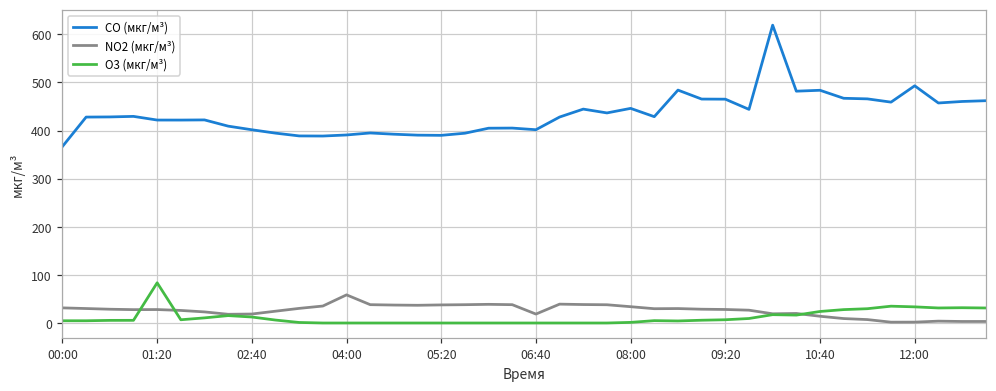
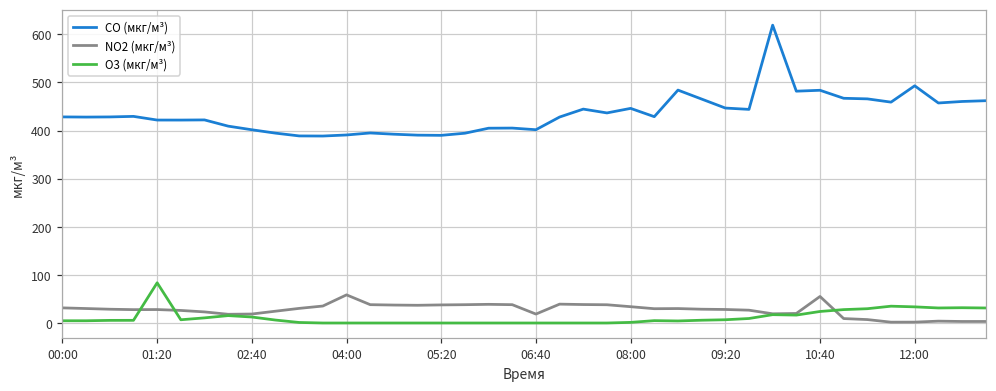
  {
    "CO (мкг/м³)": {
-     "00:00": 370,
+     "00:00": 430,
      "01:20": 420,
      "02:40": 400,
      "04:00": 390,
      "05:20": 390,
      "06:40": 400,
      "08:00": 450,
-     "09:20": 470,
+     "09:20": 450,
      "10:40": 480,
      "12:00": 490
    },
    "NO2 (мкг/м³)": {
      "00:00": 30,
      "01:20": 30,
      "02:40": 20,
      "04:00": 60,
      "05:20": 40,
      "06:40": 20,
      "08:00": 30,
      "09:20": 30,
-     "10:40": 10,
+     "10:40": 60,
      "12:00": 0
    },
    "O3 (мкг/м³)": {
      "00:00": 0,
      "01:20": 80,
      "02:40": 10,
      "04:00": 0,
      "05:20": 0,
      "06:40": 0,
      "08:00": 0,
      "09:20": 10,
      "10:40": 20,
      "12:00": 30
    }
  }
